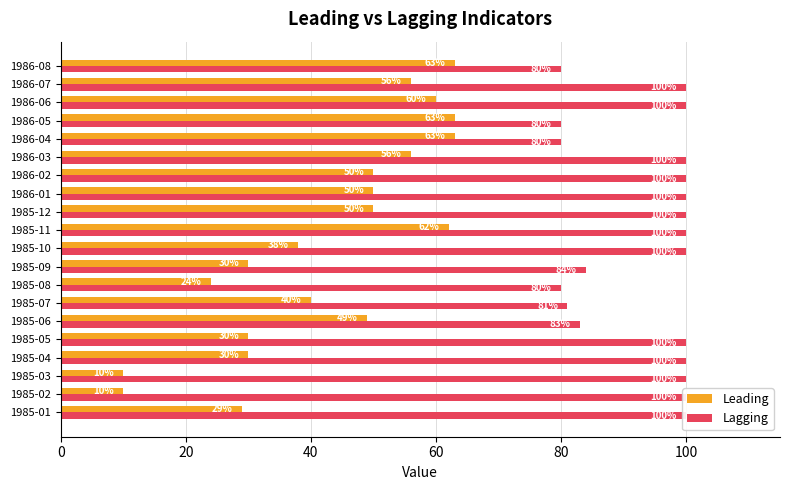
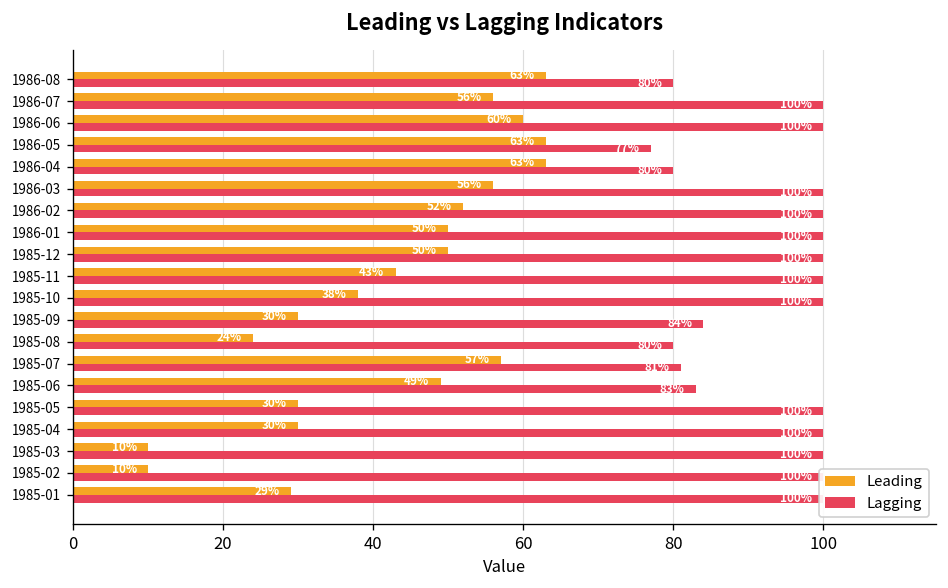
  {
    "Leading": {
      "1986-08": "63%",
      "1986-07": "56%",
      "1986-06": "60%",
      "1986-05": "63%",
      "1986-04": "63%",
      "1986-03": "56%",
-     "1986-02": "50%",
+     "1986-02": "52%",
      "1986-01": "50%",
      "1985-12": "50%",
-     "1985-11": "62%",
+     "1985-11": "43%",
      "1985-10": "38%",
      "1985-09": "30%",
      "1985-08": "24%",
-     "1985-07": "40%",
+     "1985-07": "57%",
      "1985-06": "49%",
      "1985-05": "30%",
      "1985-04": "30%",
      "1985-03": "10%",
      "1985-02": "10%",
      "1985-01": "29%"
    },
    "Lagging": {
      "1986-08": "80",
-     "1986-05": "80",
+     "1986-05": "77",
      "1986-04": "80",
      "1985-12": "100",
      "1985-09": "84",
      "1985-08": "80",
      "1985-07": "81"
    }
  }
